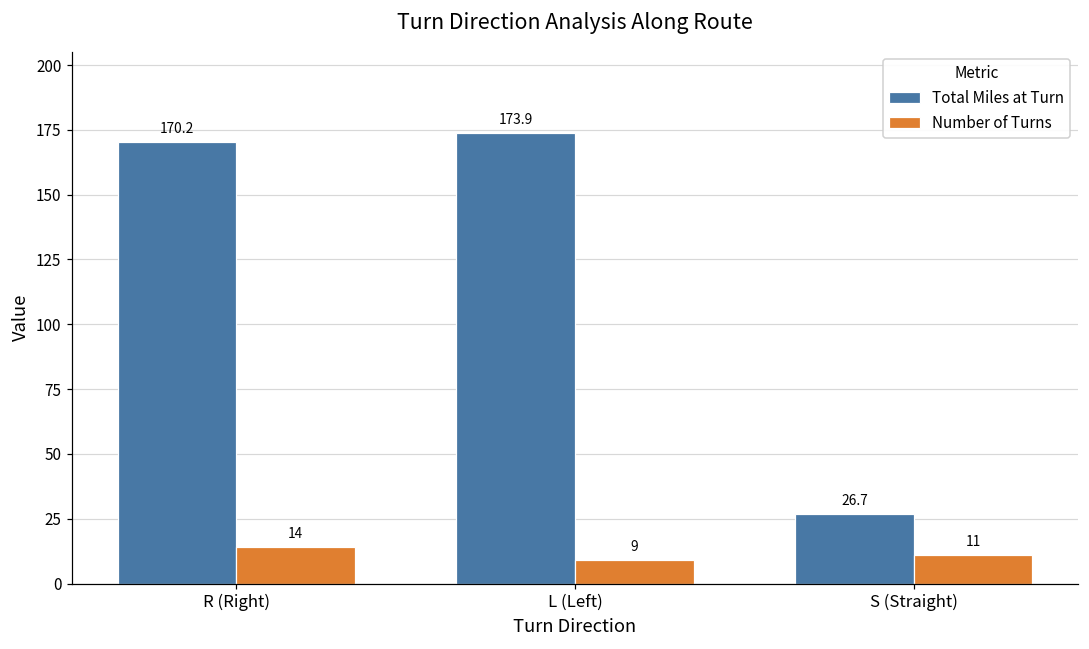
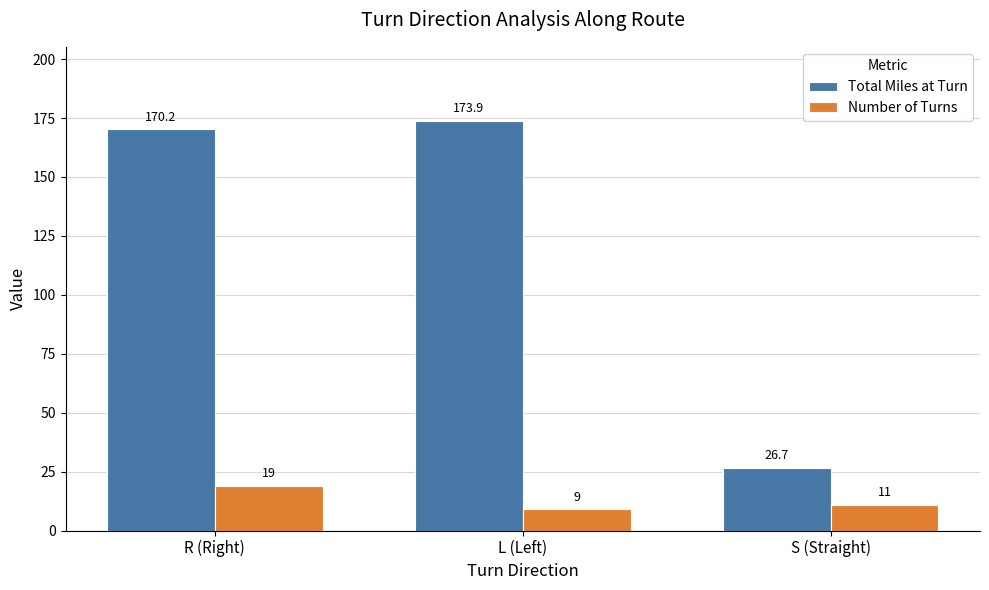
  {
    "Total Miles at Turn": {
      "R (Right)": 170.2,
      "L (Left)": 173.9,
      "S (Straight)": 26.7
    },
    "Number of Turns": {
-     "R (Right)": 14,
+     "R (Right)": 19,
      "L (Left)": 9,
      "S (Straight)": 11
    }
  }
